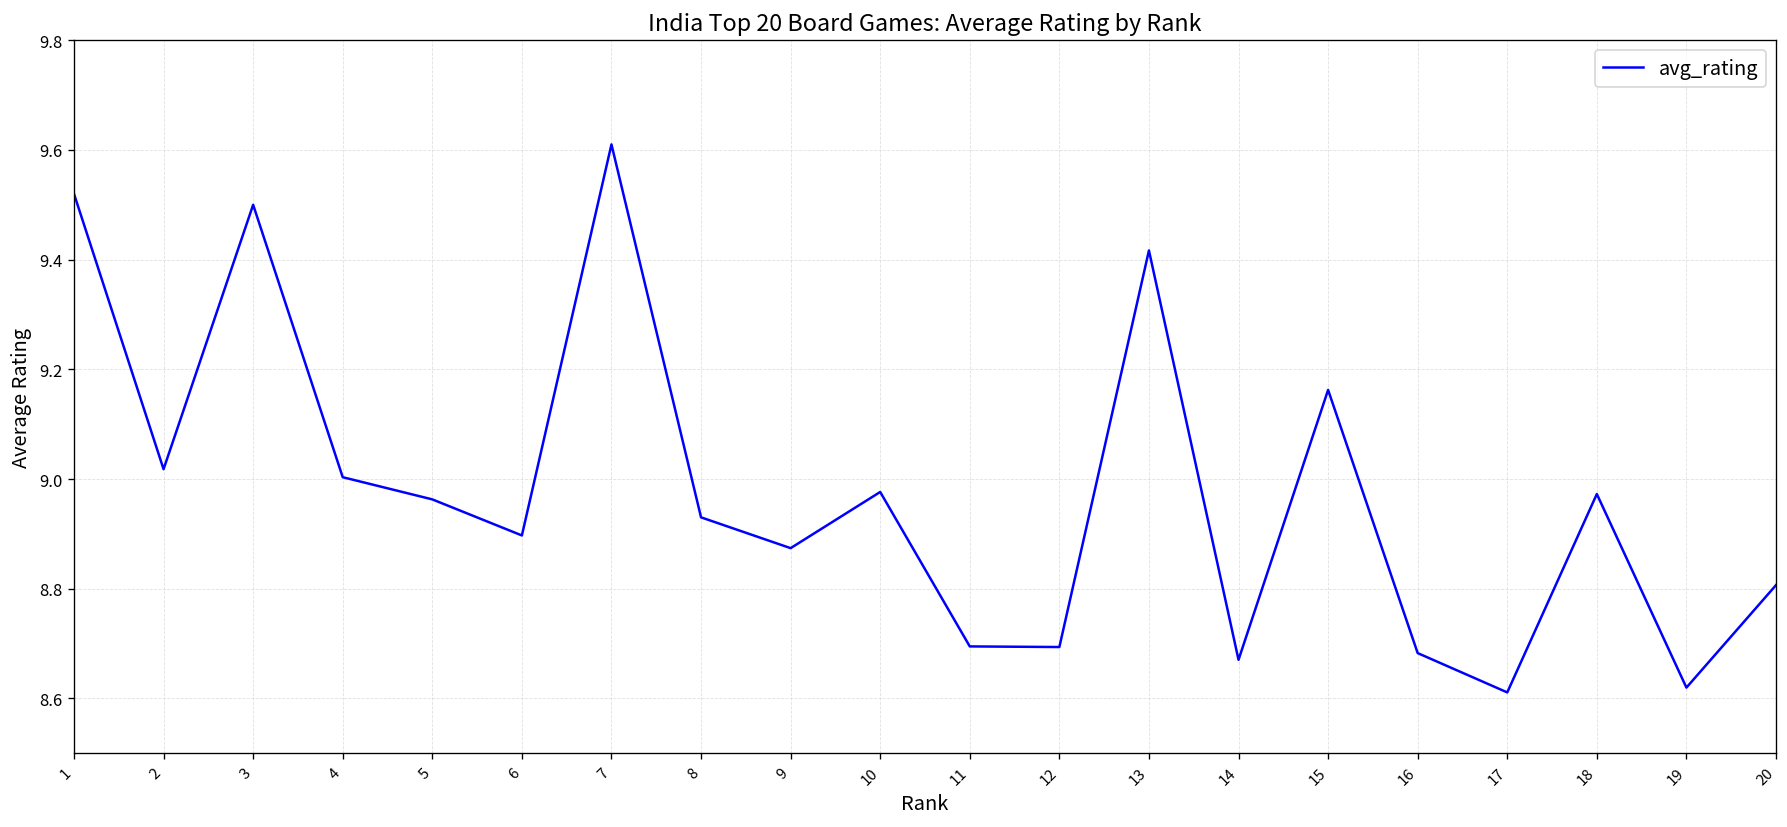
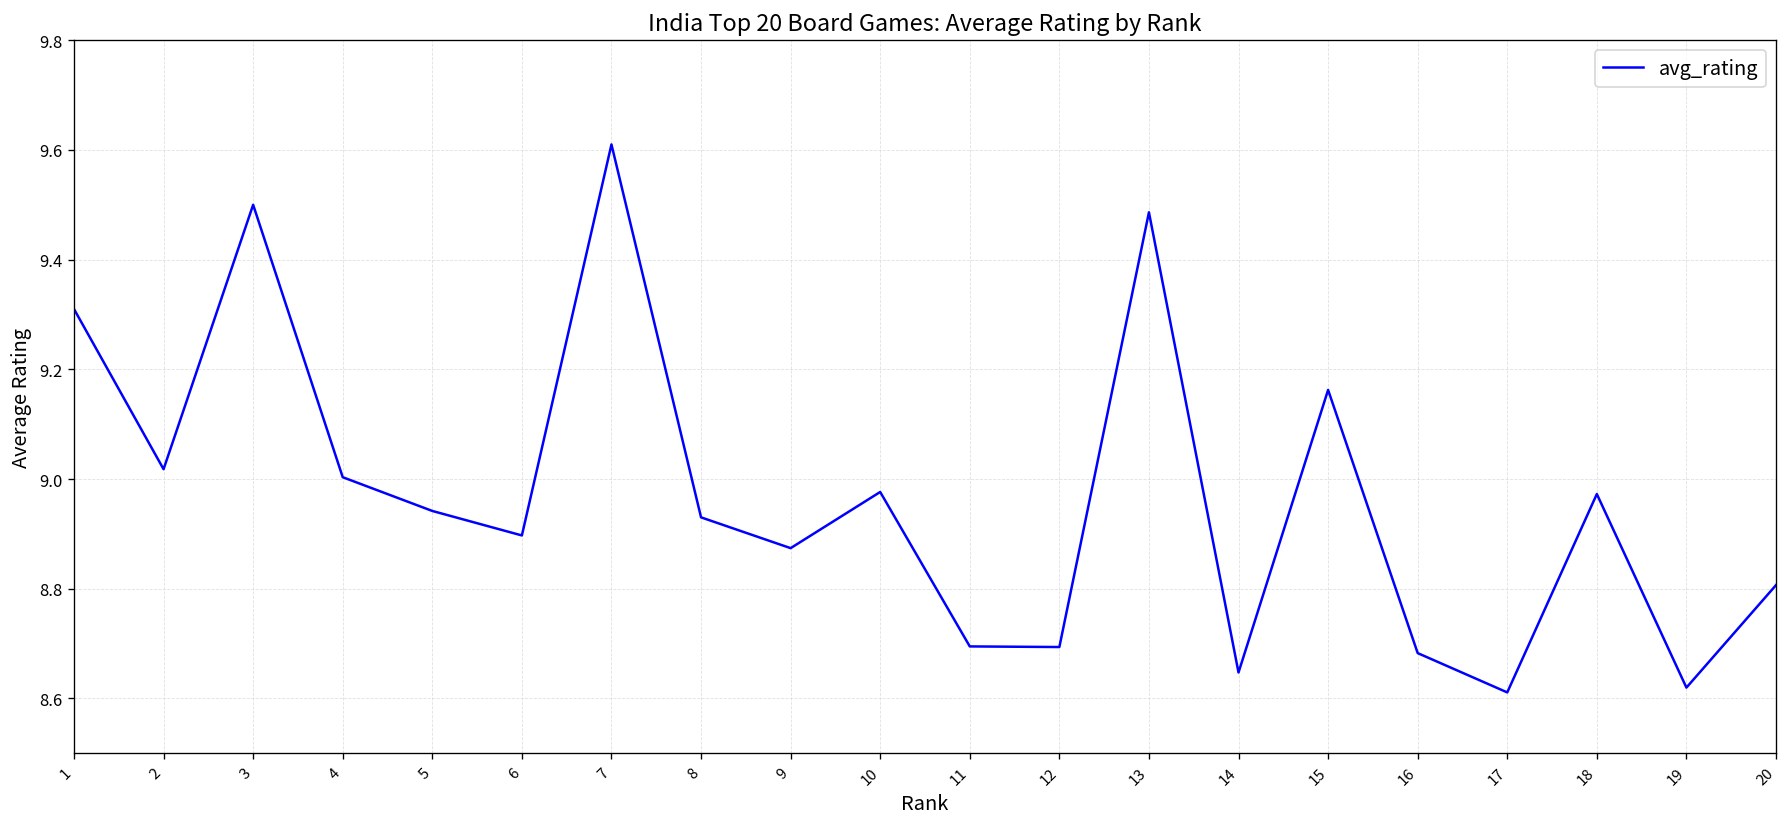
  {
-   "1": 9.52,
+   "1": 9.31,
    "2": 9.02,
    "3": 9.50,
    "4": 9.00,
-   "5": 8.96,
+   "5": 8.94,
    "6": 8.90,
    "7": 9.61,
    "8": 8.93,
    "9": 8.87,
    "10": 8.98,
    "11": 8.69,
    "12": 8.69,
-   "13": 9.42,
-   "14": 8.67,
+   "13": 9.49,
+   "14": 8.65,
    "15": 9.16,
    "16": 8.68,
    "17": 8.61,
    "18": 8.97,
    "19": 8.62,
    "20": 8.81
  }
